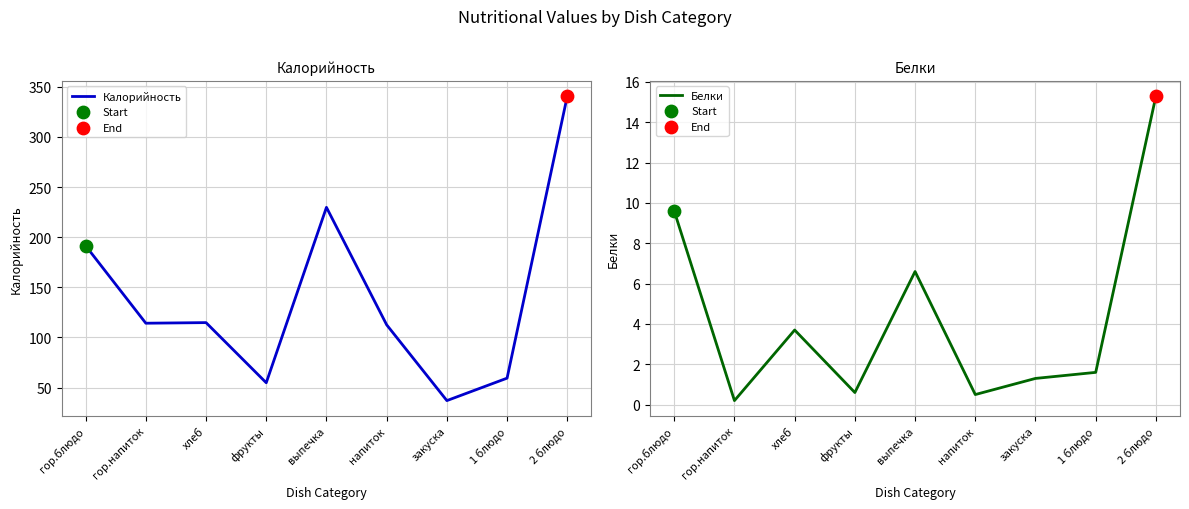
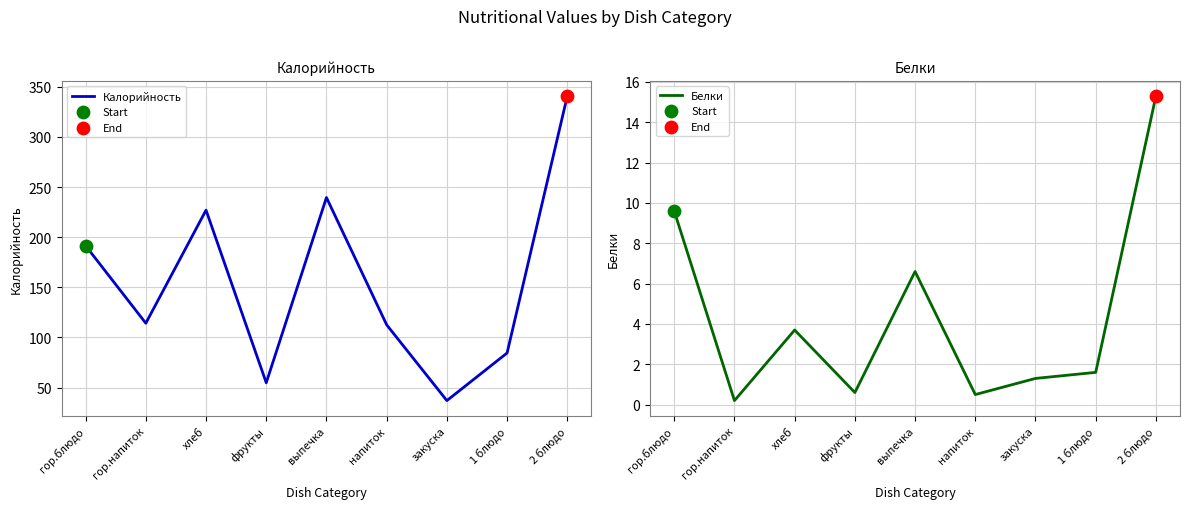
  {
    "Калорийность": {
      "Калорийность": {
        "гор.напиток": 114,
-       "хлеб": 115,
+       "хлеб": 227,
        "фрукты": 55,
-       "выпечка": 230,
+       "выпечка": 240,
        "напиток": 113,
        "закуска": 37,
-       "1 блюдо": 59
+       "1 блюдо": 85
      }
    }
  }
